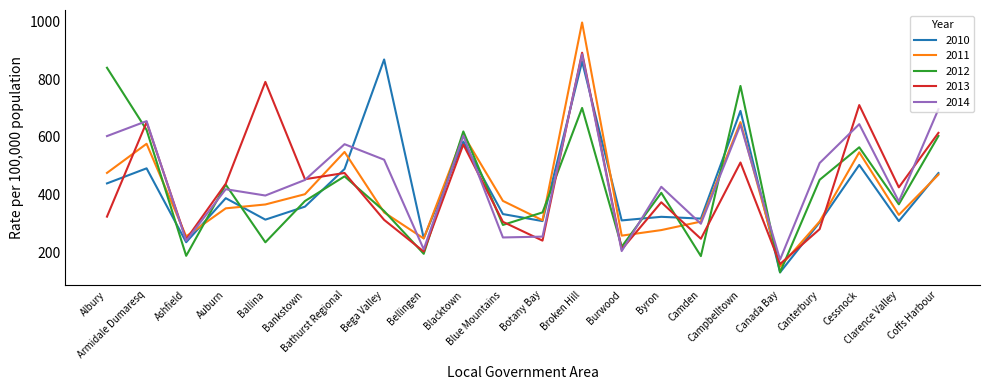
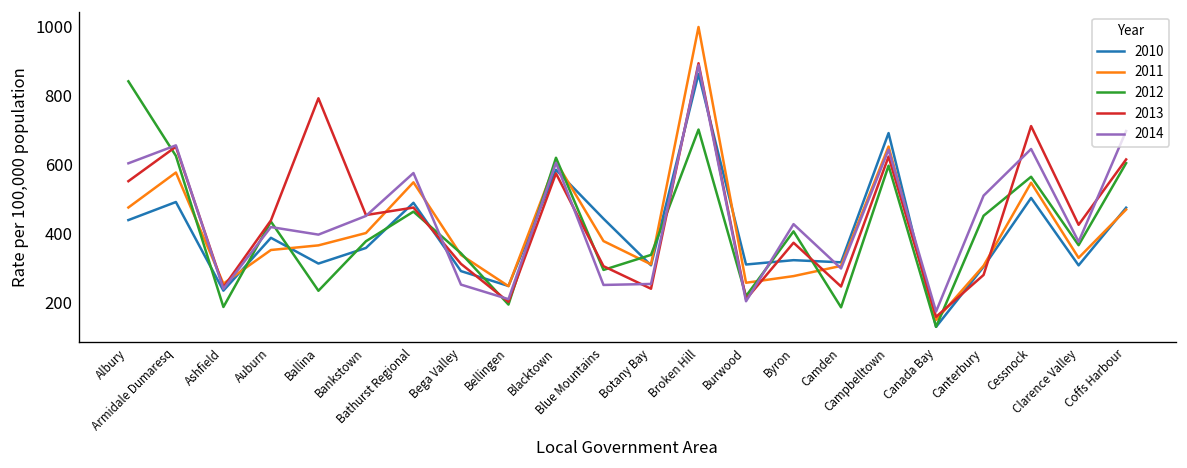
  {
    "2010": {
      "Albury": 440,
      "Armidale Dumaresq": 490,
      "Auburn": 390,
      "Ballina": 310,
      "Bankstown": 360,
      "Bathurst Regional": 490,
-     "Bega Valley": 870,
+     "Bega Valley": 290,
      "Blacktown": 580,
-     "Blue Mountains": 330,
+     "Blue Mountains": 440,
      "Broken Hill": 860,
      "Burwood": 310,
      "Byron": 320,
      "Camden": 320,
      "Campbelltown": 690,
      "Cessnock": 500,
      "Clarence Valley": 310
    },
    "2011": {
      "Albury": 480,
      "Armidale Dumaresq": 580,
      "Ashfield": 250,
      "Auburn": 350,
      "Ballina": 370,
      "Bankstown": 400,
      "Bathurst Regional": 550,
      "Blue Mountains": 380,
      "Broken Hill": 1000,
      "Burwood": 260,
      "Byron": 280,
      "Campbelltown": 650,
      "Canada Bay": 150,
      "Cessnock": 550,
      "Clarence Valley": 330
    },
    "2012": {
      "Albury": 840,
      "Armidale Dumaresq": 620,
      "Ashfield": 190,
      "Ballina": 230,
      "Bankstown": 380,
      "Bathurst Regional": 460,
      "Blacktown": 620,
      "Blue Mountains": 290,
      "Botany Bay": 340,
      "Broken Hill": 700,
      "Burwood": 220,
      "Byron": 410,
      "Camden": 190,
-     "Campbelltown": 780,
+     "Campbelltown": 600,
      "Canterbury": 450,
      "Cessnock": 560,
      "Clarence Valley": 370,
      "Coffs Harbour": 600
    },
    "2013": {
-     "Albury": 320,
+     "Albury": 550,
      "Ballina": 790,
      "Bathurst Regional": 480,
      "Bega Valley": 310,
      "Blacktown": 570,
      "Blue Mountains": 310,
      "Botany Bay": 240,
      "Byron": 370,
      "Camden": 250,
-     "Campbelltown": 510,
+     "Campbelltown": 620,
      "Canada Bay": 160,
      "Canterbury": 280,
      "Cessnock": 710,
      "Clarence Valley": 430,
      "Coffs Harbour": 610
    },
    "2014": {
      "Albury": 600,
      "Auburn": 420,
      "Ballina": 400,
      "Bathurst Regional": 570,
-     "Bega Valley": 520,
+     "Bega Valley": 250,
      "Blue Mountains": 250,
      "Botany Bay": 250,
      "Byron": 430,
      "Campbelltown": 640,
      "Canada Bay": 170,
      "Canterbury": 510,
      "Cessnock": 640,
      "Clarence Valley": 380
    }
  }
